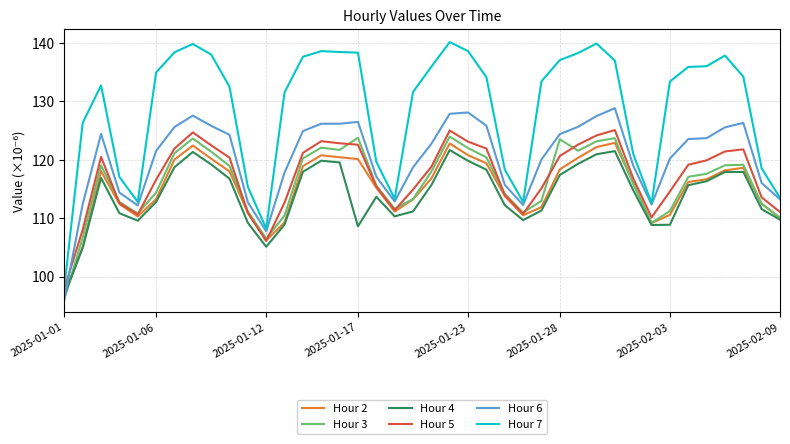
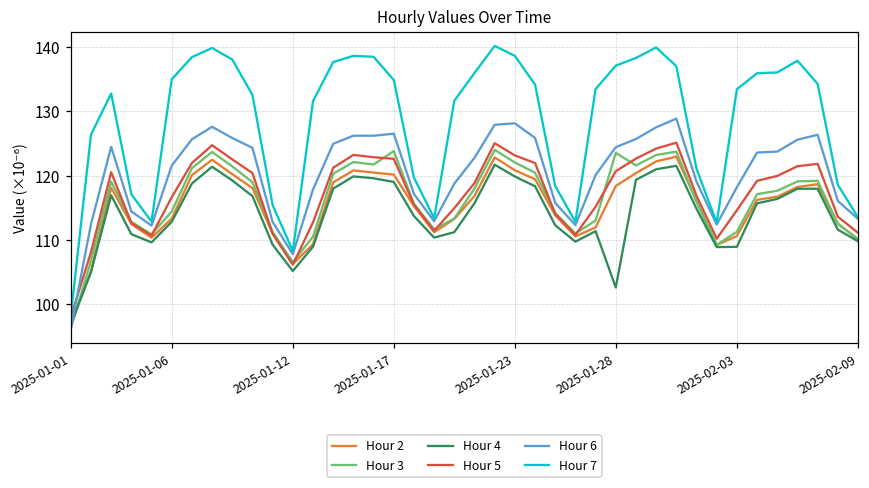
  {
    "Hour 3": {
      "2025-01-06": 114,
      "2025-01-17": 124,
      "2025-01-23": 122,
      "2025-01-28": 124,
      "2025-02-03": 111
    },
    "Hour 4": {
      "2025-01-06": 113,
      "2025-01-12": 105,
-     "2025-01-17": 109,
+     "2025-01-17": 119,
      "2025-01-23": 120,
-     "2025-01-28": 117,
+     "2025-01-28": 103,
      "2025-02-03": 109
    },
    "Hour 6": {
      "2025-01-06": 122,
      "2025-01-12": 108,
      "2025-01-17": 127,
      "2025-01-23": 128,
      "2025-01-28": 124,
-     "2025-02-03": 120
+     "2025-02-03": 118
    },
    "Hour 7": {
      "2025-01-06": 135,
      "2025-01-12": 108,
-     "2025-01-17": 138,
+     "2025-01-17": 135,
      "2025-01-23": 139,
      "2025-01-28": 137,
      "2025-02-03": 133
    }
  }
